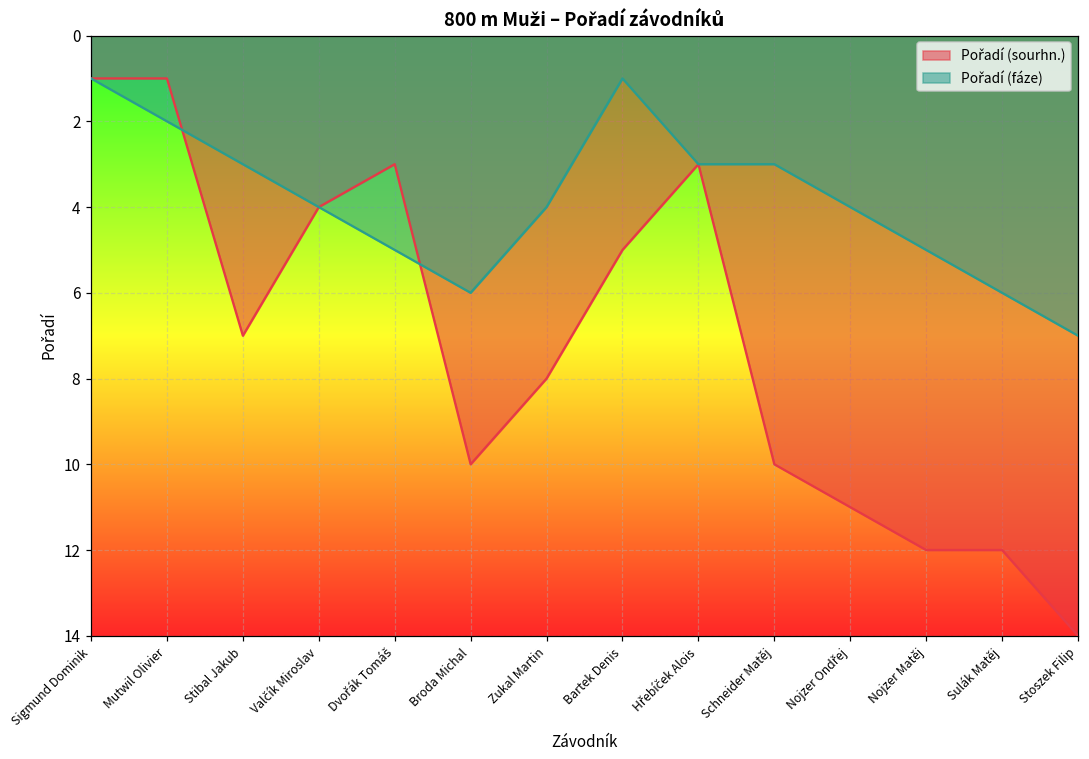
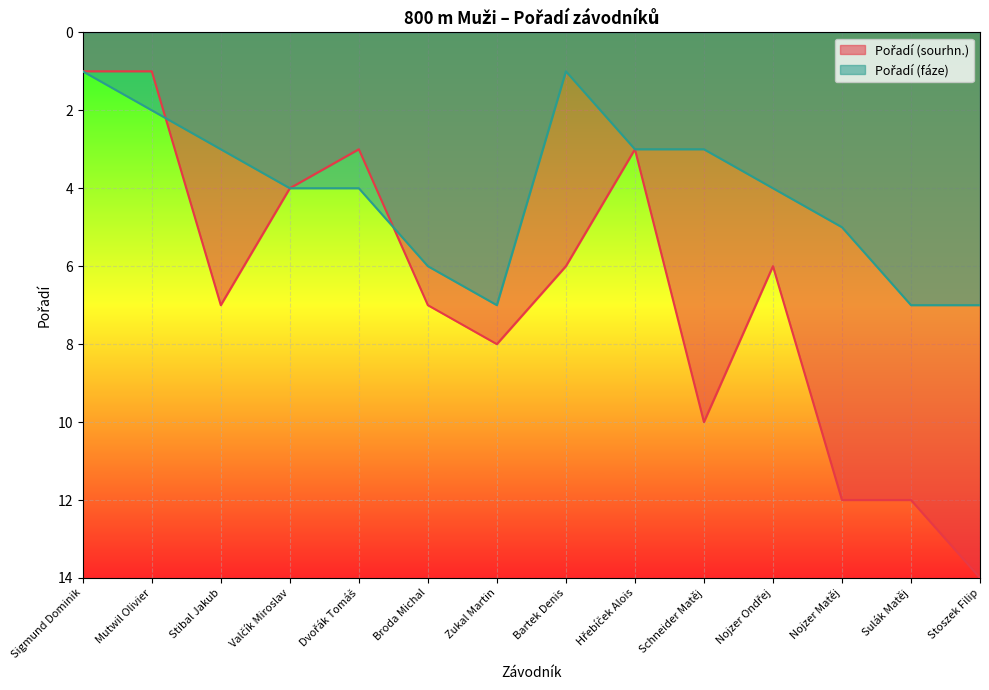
  {
    "Pořadí (sourhn.)": {
      "Mutwil Olivier": 1,
      "Stibal Jakub": 7,
      "Dvořák Tomáš": 3,
-     "Broda Michal": 10,
+     "Broda Michal": 7,
      "Zukal Martin": 8,
-     "Bartek Denis": 5,
+     "Bartek Denis": 6,
      "Schneider Matěj": 10,
-     "Nojzer Ondřej": 11,
+     "Nojzer Ondřej": 6,
      "Nojzer Matěj": 12,
      "Sulák Matěj": 12,
      "Stoszek Filip": 14
    },
    "Pořadí (fáze)": {
      "Mutwil Olivier": 2,
      "Stibal Jakub": 3,
-     "Dvořák Tomáš": 5,
+     "Dvořák Tomáš": 4,
      "Broda Michal": 6,
-     "Zukal Martin": 4,
+     "Zukal Martin": 7,
      "Bartek Denis": 1,
      "Schneider Matěj": 3,
      "Nojzer Ondřej": 4,
      "Nojzer Matěj": 5,
-     "Sulák Matěj": 6,
+     "Sulák Matěj": 7,
      "Stoszek Filip": 7
    }
  }
